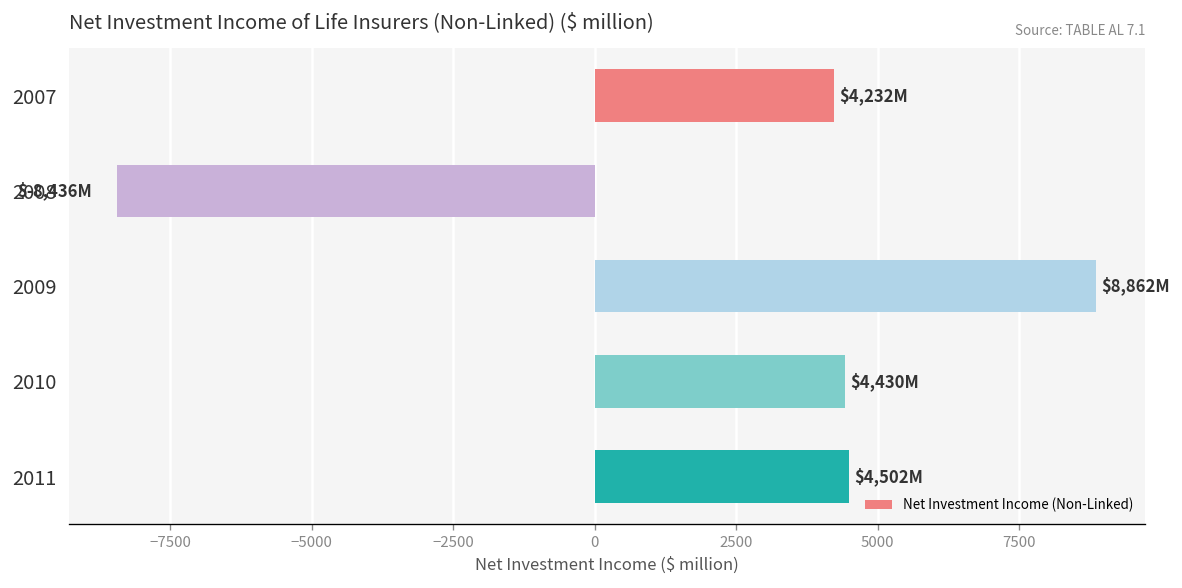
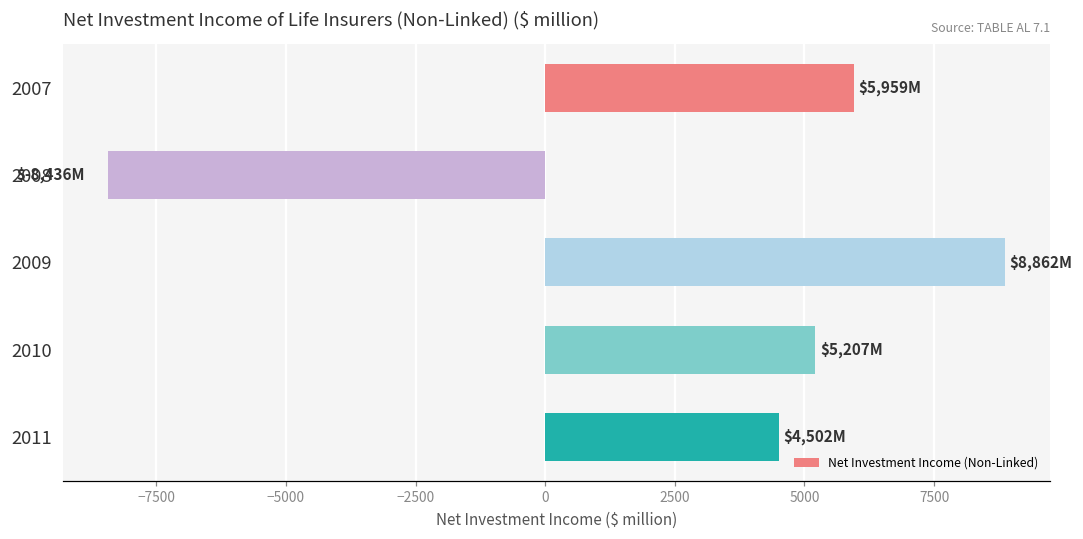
  {
-   "2007": "$4,232M",
+   "2007": "$5,959M",
    "2008": "$-8,436M",
    "2009": "$8,862M",
-   "2010": "$4,430M",
+   "2010": "$5,207M",
    "2011": "$4,502M"
  }
